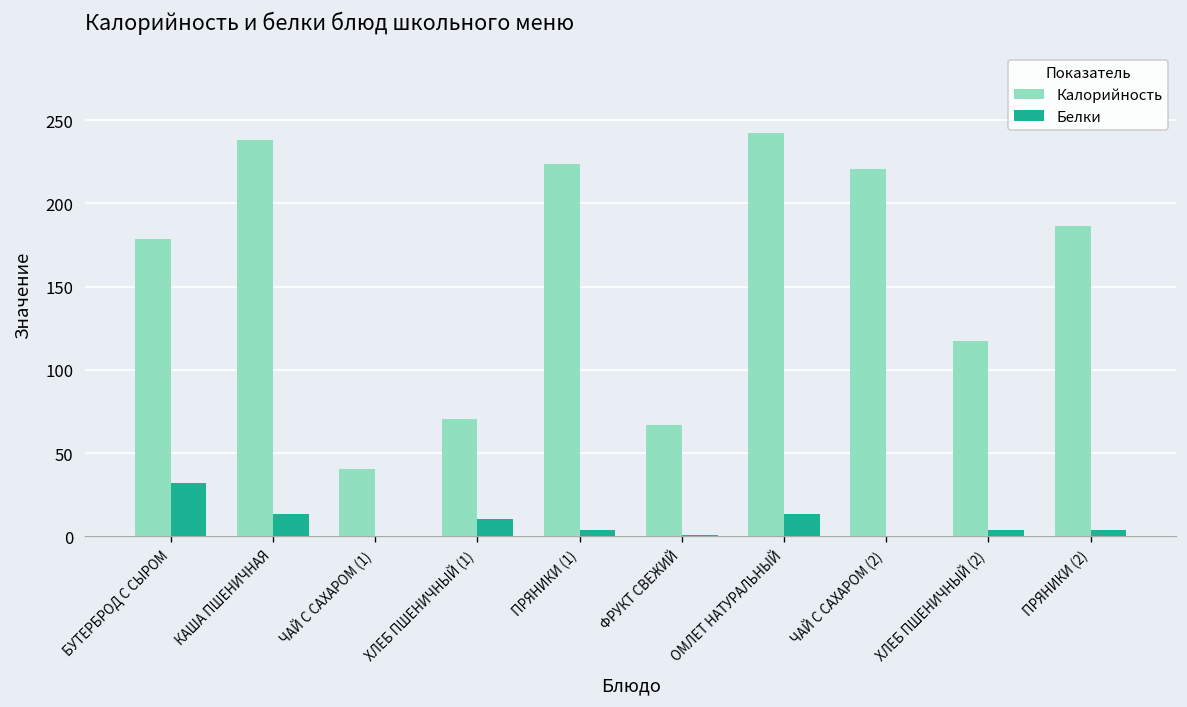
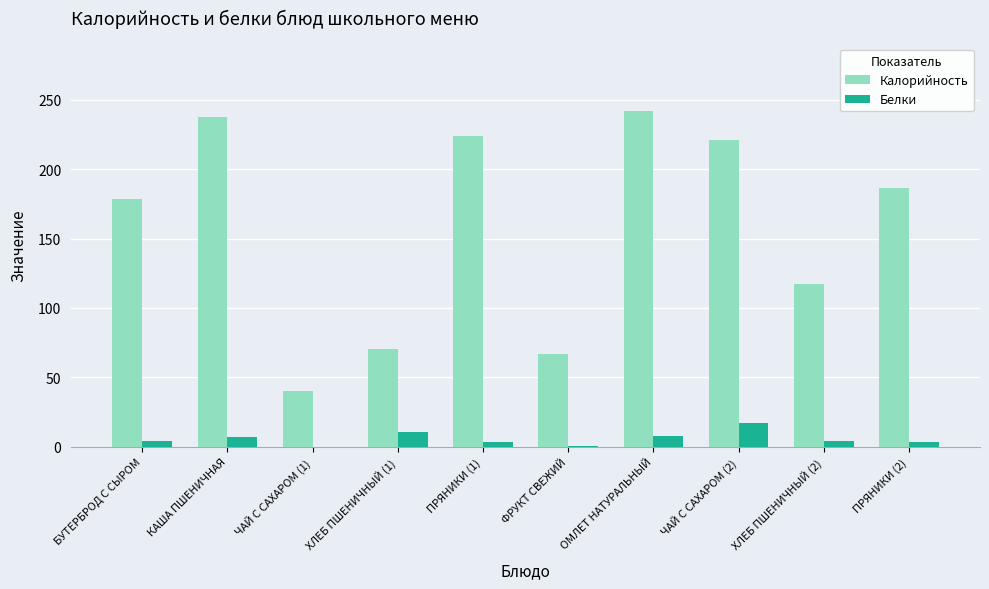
  {
    "Калорийность": {
      "БУТЕРБРОД С СЫРОМ": 179,
      "КАША ПШЕНИЧНАЯ": 238,
      "ЧАЙ С САХАРОМ (1)": 40,
      "ХЛЕБ ПШЕНИЧНЫЙ (1)": 71,
      "ПРЯНИКИ (1)": 224,
      "ФРУКТ СВЕЖИЙ": 67,
      "ОМЛЕТ НАТУРАЛЬНЫЙ": 242,
      "ЧАЙ С САХАРОМ (2)": 221,
      "ХЛЕБ ПШЕНИЧНЫЙ (2)": 118,
      "ПРЯНИКИ (2)": 186
    },
    "Белки": {
-     "БУТЕРБРОД С СЫРОМ": 32,
-     "КАША ПШЕНИЧНАЯ": 13,
+     "БУТЕРБРОД С СЫРОМ": 4,
+     "КАША ПШЕНИЧНАЯ": 7,
      "ЧАЙ С САХАРОМ (1)": 0,
      "ХЛЕБ ПШЕНИЧНЫЙ (1)": 10,
      "ПРЯНИКИ (1)": 4,
-     "ОМЛЕТ НАТУРАЛЬНЫЙ": 14,
-     "ЧАЙ С САХАРОМ (2)": 0,
+     "ОМЛЕТ НАТУРАЛЬНЫЙ": 8,
+     "ЧАЙ С САХАРОМ (2)": 17,
      "ХЛЕБ ПШЕНИЧНЫЙ (2)": 4,
      "ПРЯНИКИ (2)": 4
    }
  }
